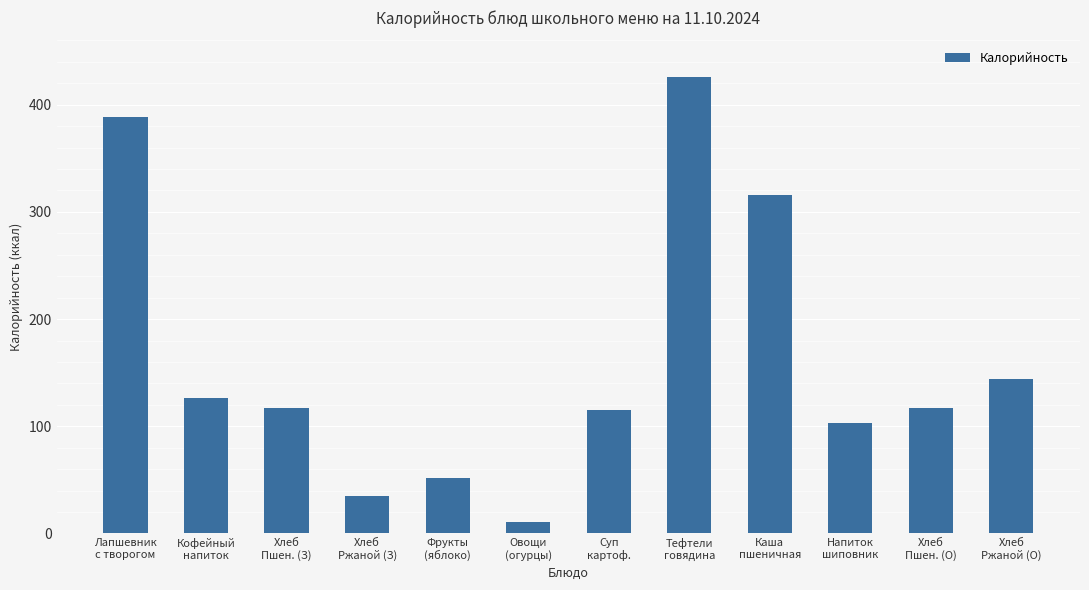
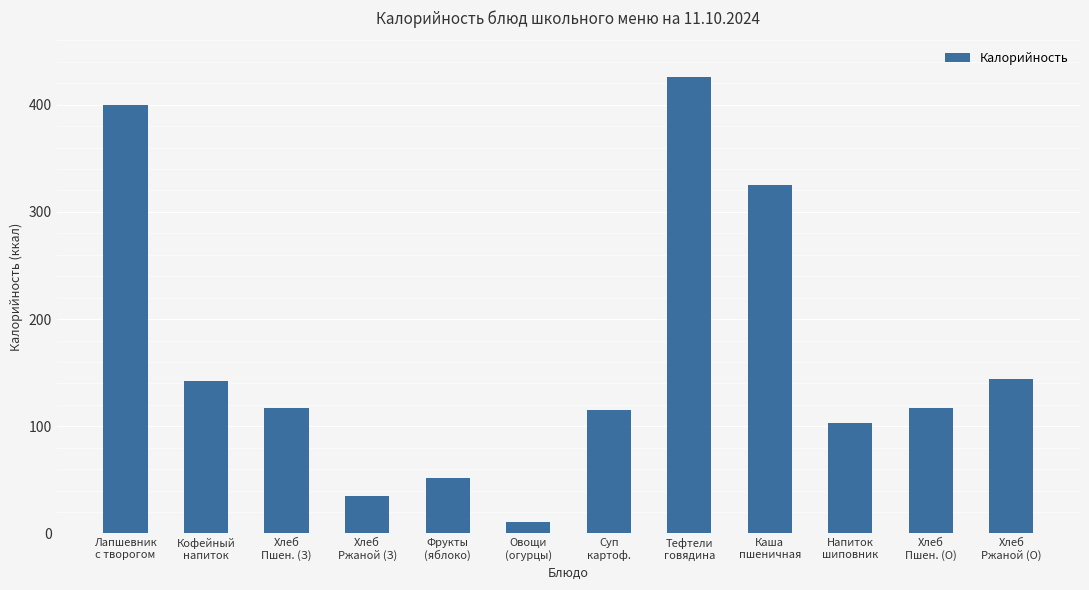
  {
-   "Лапшевник с творогом": 389,
-   "Кофейный напиток": 126,
+   "Лапшевник с творогом": 400,
+   "Кофейный напиток": 142,
    "Хлеб Пшен. (З)": 117,
    "Хлеб Ржаной (З)": 35,
    "Фрукты (яблоко)": 51,
    "Овощи (огурцы)": 11,
    "Суп картоф.": 115,
    "Тефтели говядина": 426,
-   "Каша пшеничная": 316,
+   "Каша пшеничная": 325,
    "Напиток шиповник": 103,
    "Хлеб Пшен. (О)": 117,
    "Хлеб Ржаной (О)": 144
  }
